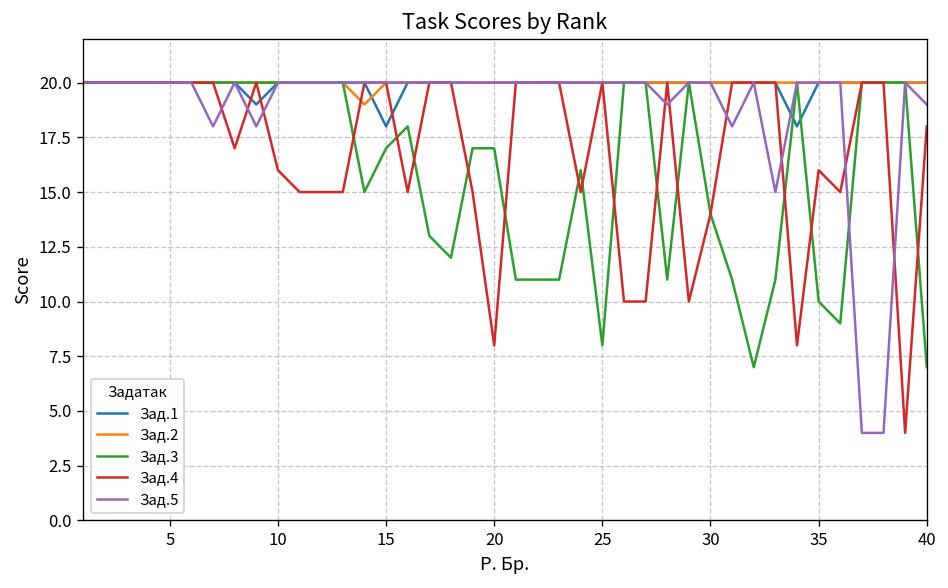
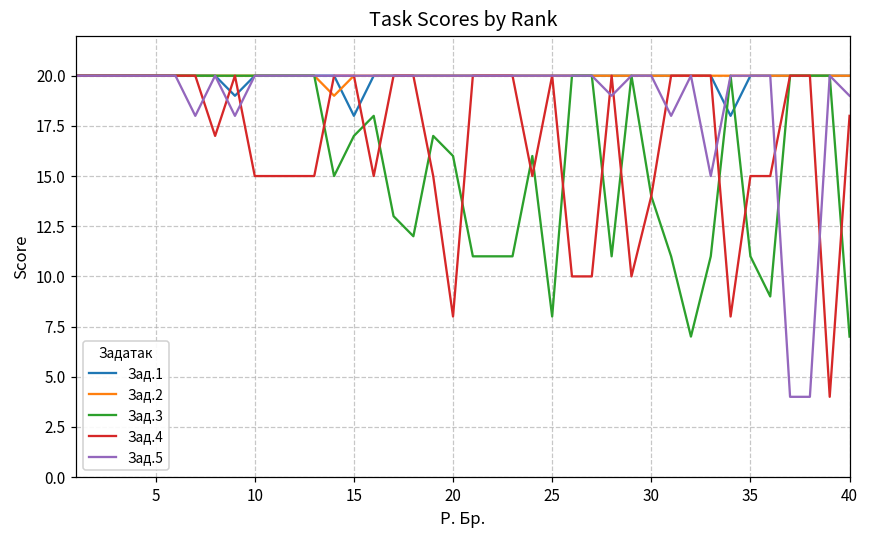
  {
    "Зад.1": {
      "15": 18
    },
    "Зад.3": {
      "15": 17,
-     "20": 17,
+     "20": 16,
      "25": 8,
-     "35": 10,
+     "35": 11,
      "40": 7
    },
    "Зад.4": {
-     "10": 16,
+     "10": 15,
      "20": 8,
-     "35": 16,
+     "35": 15,
      "40": 18
    },
    "Зад.5": {
      "40": 19
    }
  }
